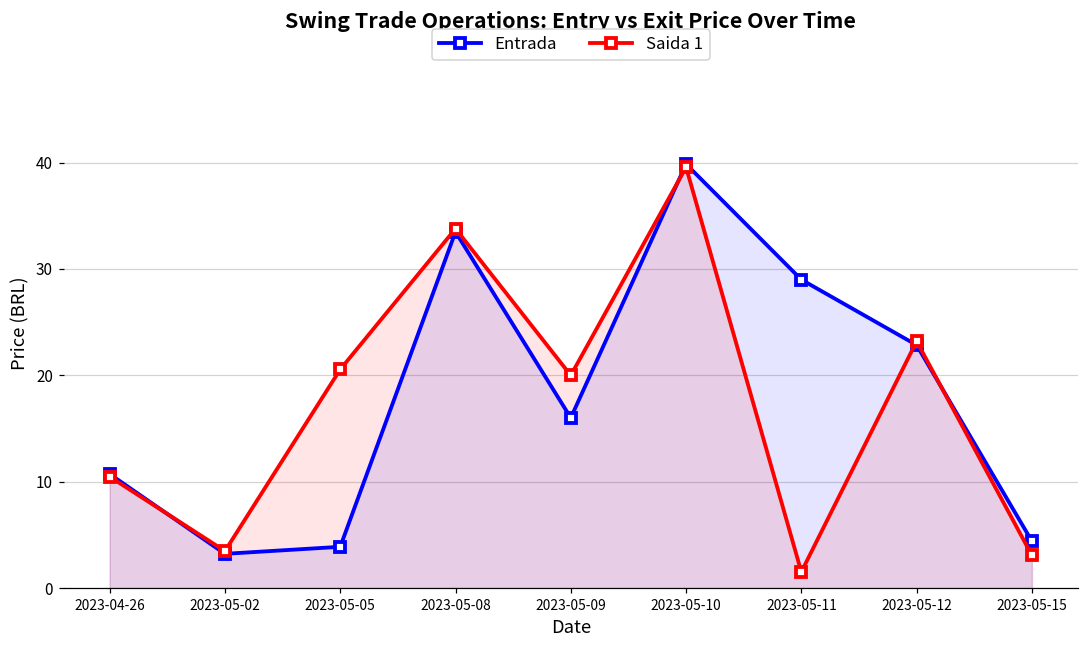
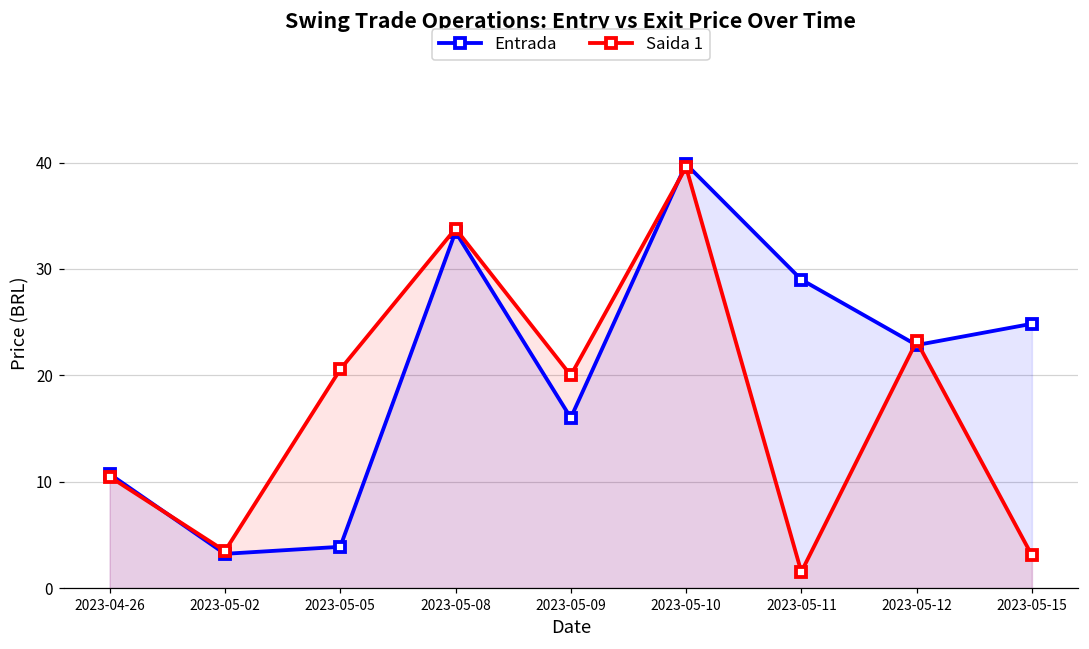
  {
    "Entrada": {
      "2023-05-05": 4,
      "2023-05-08": 33,
      "2023-05-09": 16,
      "2023-05-10": 40,
      "2023-05-11": 29,
      "2023-05-12": 23,
-     "2023-05-15": 4
+     "2023-05-15": 25
    },
    "Saida 1": {
      "2023-05-05": 21,
      "2023-05-08": 34,
      "2023-05-09": 20,
      "2023-05-10": 40,
      "2023-05-11": 2,
      "2023-05-12": 23,
      "2023-05-15": 3
    }
  }
